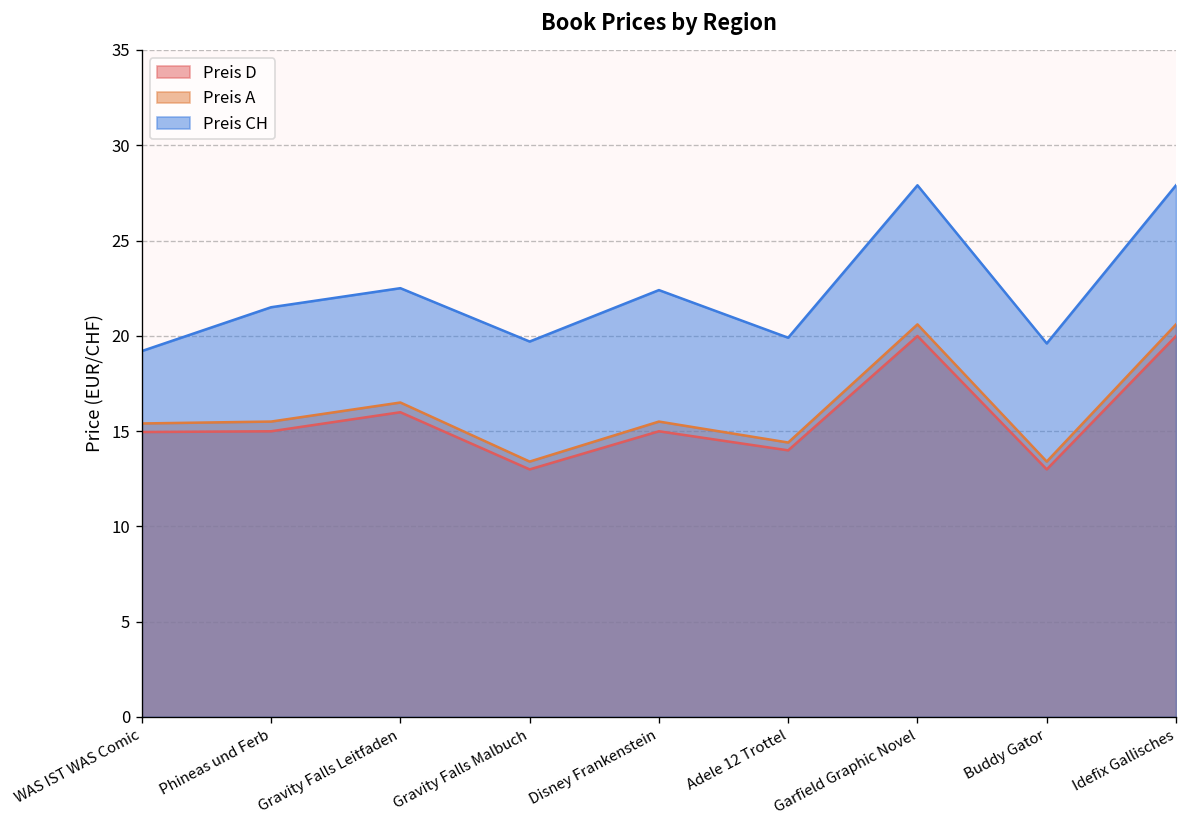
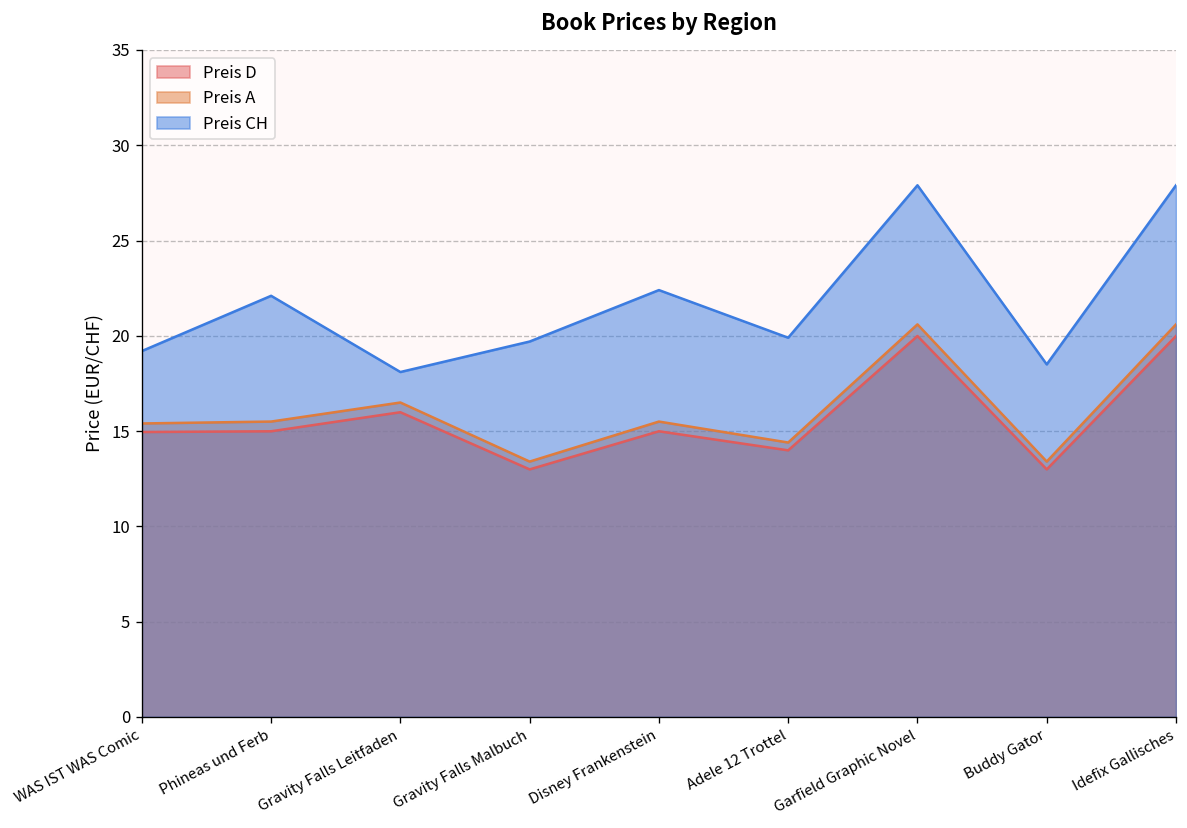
  {
    "Preis CH": {
      "WAS IST WAS Comic": 19.2,
-     "Phineas und Ferb": 21.5,
-     "Gravity Falls Leitfaden": 22.5,
+     "Phineas und Ferb": 22.1,
+     "Gravity Falls Leitfaden": 18.1,
      "Gravity Falls Malbuch": 19.7,
      "Disney Frankenstein": 22.4,
      "Adele 12 Trottel": 19.9,
      "Garfield Graphic Novel": 27.9,
-     "Buddy Gator": 19.6,
+     "Buddy Gator": 18.5,
      "Idefix Gallisches": 27.9
    }
  }
